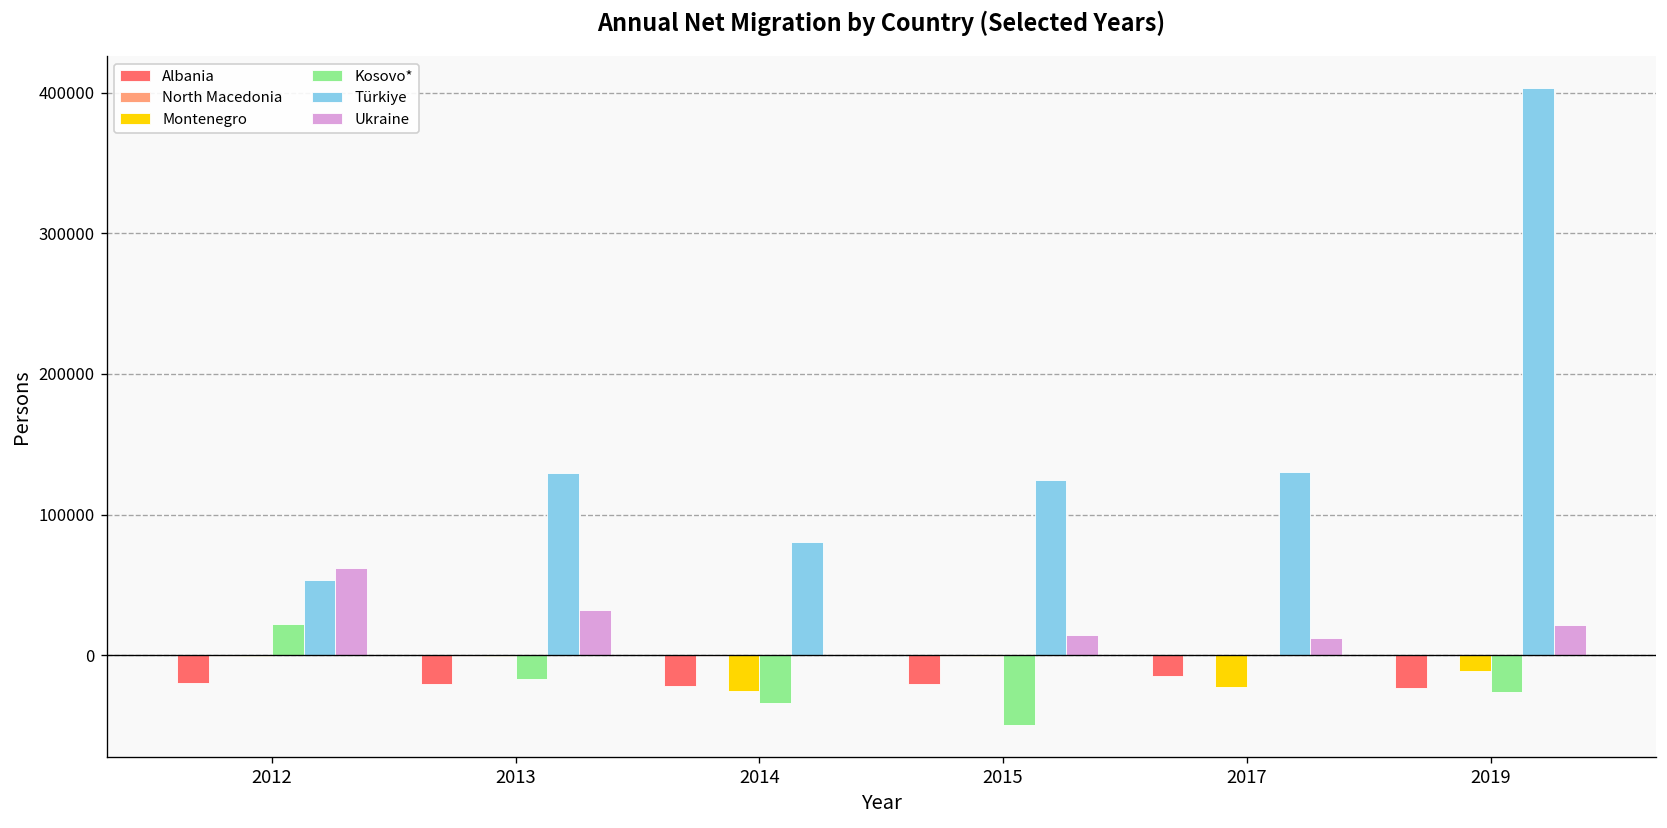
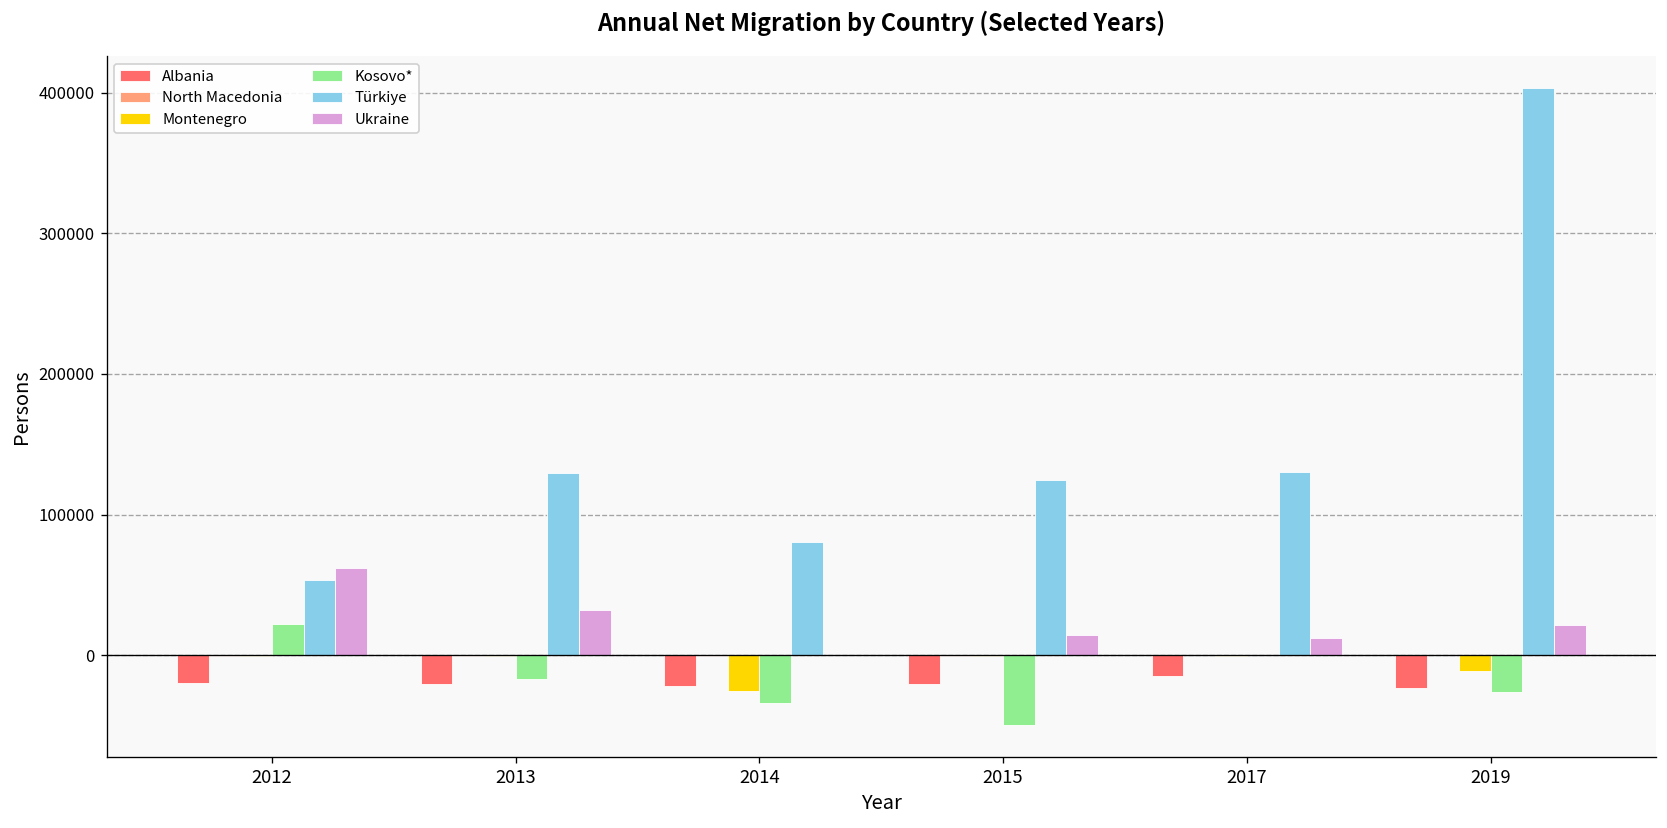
  {
    "Montenegro": {
      "2014": -25000,
-     "2017": -23000,
+     "2017": -1000,
      "2019": -11000
    },
    "Kosovo*": {
      "2012": 22000,
      "2013": -17000,
      "2014": -34000,
      "2015": -50000,
      "2019": -26000
    },
    "Türkiye": {
      "2012": 54000,
      "2013": 130000,
      "2014": 81000,
      "2015": 125000,
      "2017": 130000,
      "2019": 403000
    },
    "Ukraine": {
      "2012": 62000,
      "2013": 32000,
      "2014": 0,
      "2015": 14000,
      "2017": 12000,
      "2019": 22000
    }
  }
